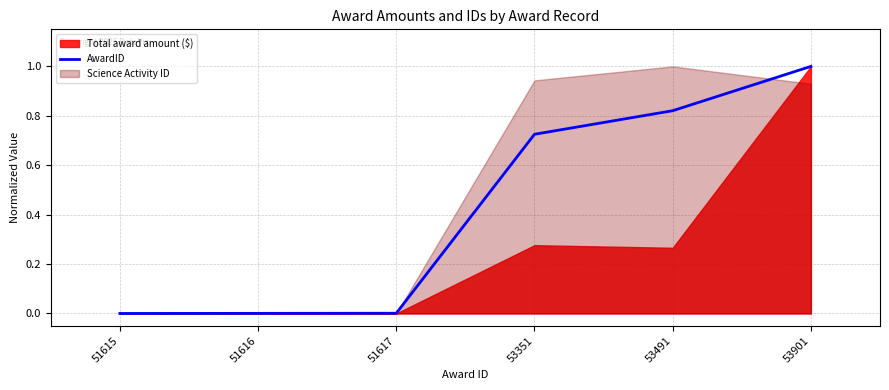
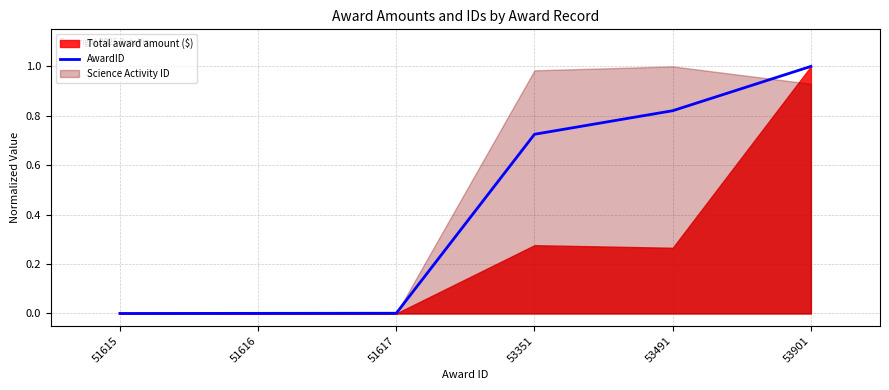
  {
    "AwardID": {
      "53351": 0.73,
      "53491": 0.82
    },
    "Total award amount ($)": {
      "53351": 0.28,
      "53491": 0.27
    },
    "Science Activity ID": {
-     "53351": 0.94,
+     "53351": 0.98,
      "53491": 1.00,
      "53901": 0.93
    }
  }
